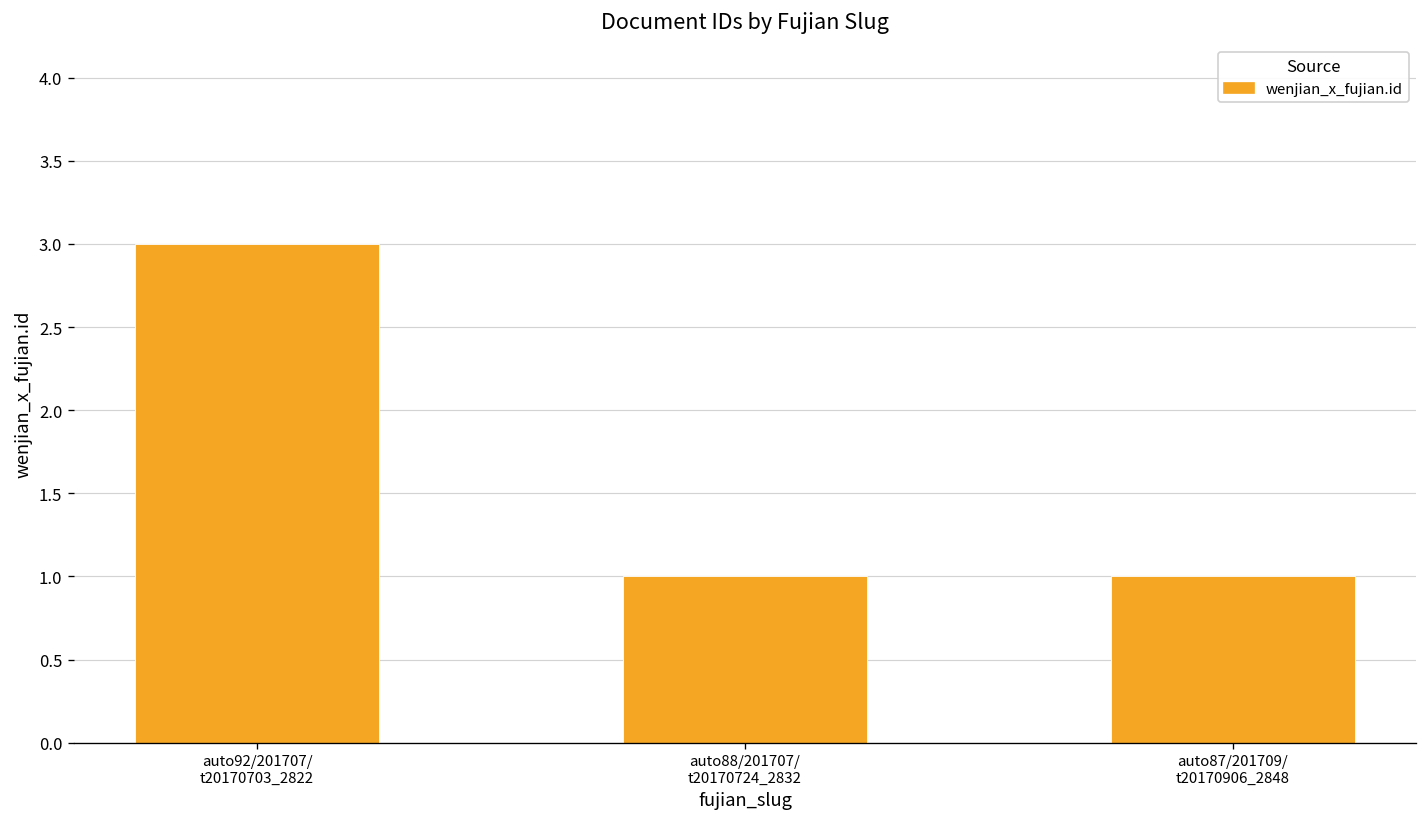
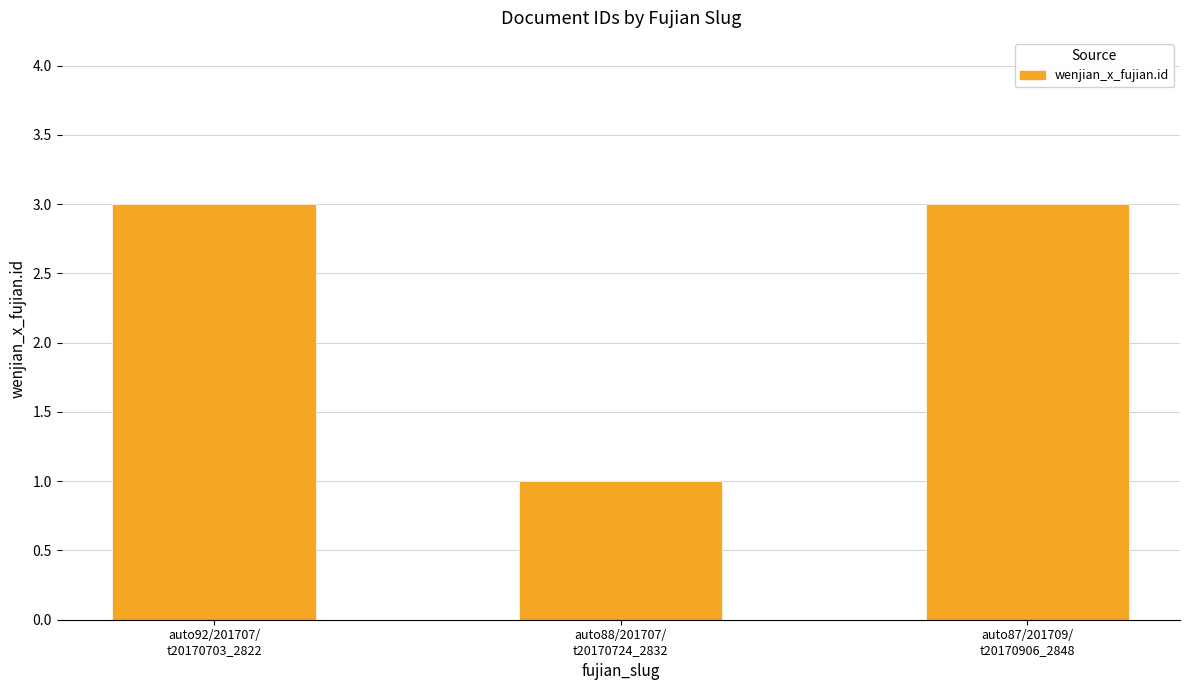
  {
    "auto92/201707/ t20170703_2822": 3,
    "auto88/201707/ t20170724_2832": 1,
-   "auto87/201709/ t20170906_2848": 1
+   "auto87/201709/ t20170906_2848": 3
  }
